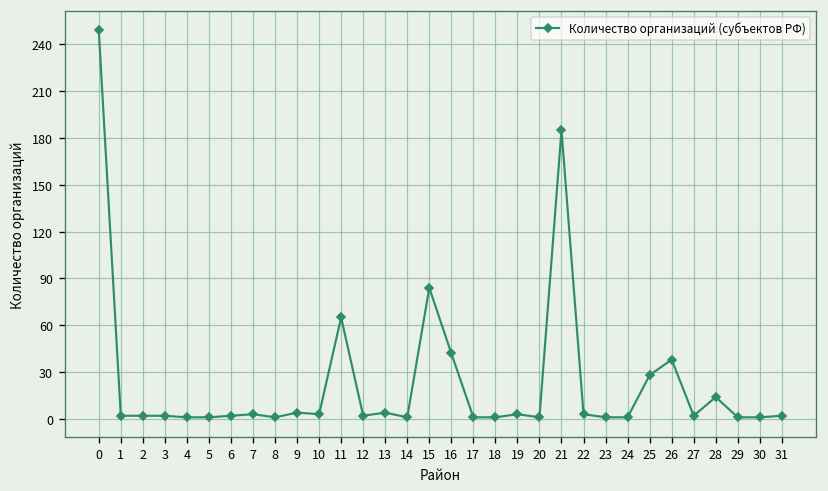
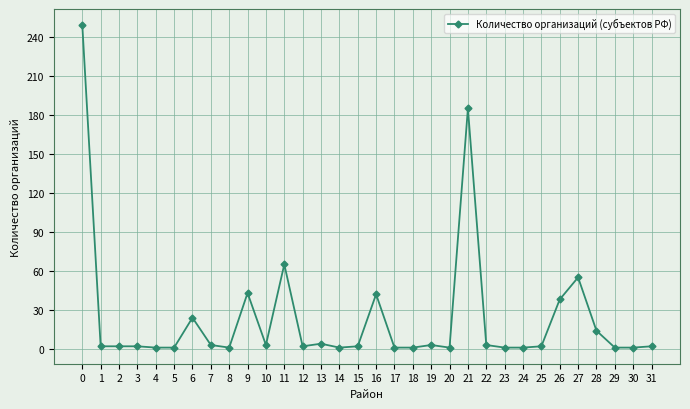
  {
    "0": 249,
    "1": 2,
    "2": 2,
    "3": 2,
    "4": 1,
    "5": 1,
-   "6": 2,
+   "6": 24,
    "7": 3,
    "8": 1,
-   "9": 4,
+   "9": 43,
    "10": 3,
    "11": 65,
    "12": 2,
    "13": 4,
    "14": 1,
-   "15": 84,
+   "15": 2,
    "16": 42,
    "17": 1,
    "18": 1,
    "19": 3,
    "20": 1,
    "21": 185,
    "22": 3,
    "23": 1,
    "24": 1,
-   "25": 28,
+   "25": 2,
    "26": 38,
-   "27": 2,
+   "27": 55,
    "28": 14,
    "29": 1,
    "30": 1,
    "31": 2
  }
